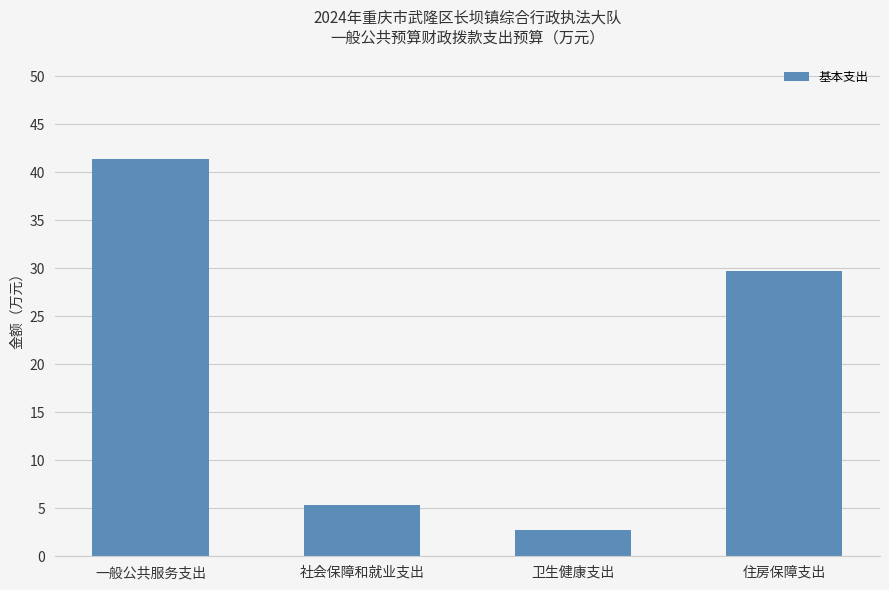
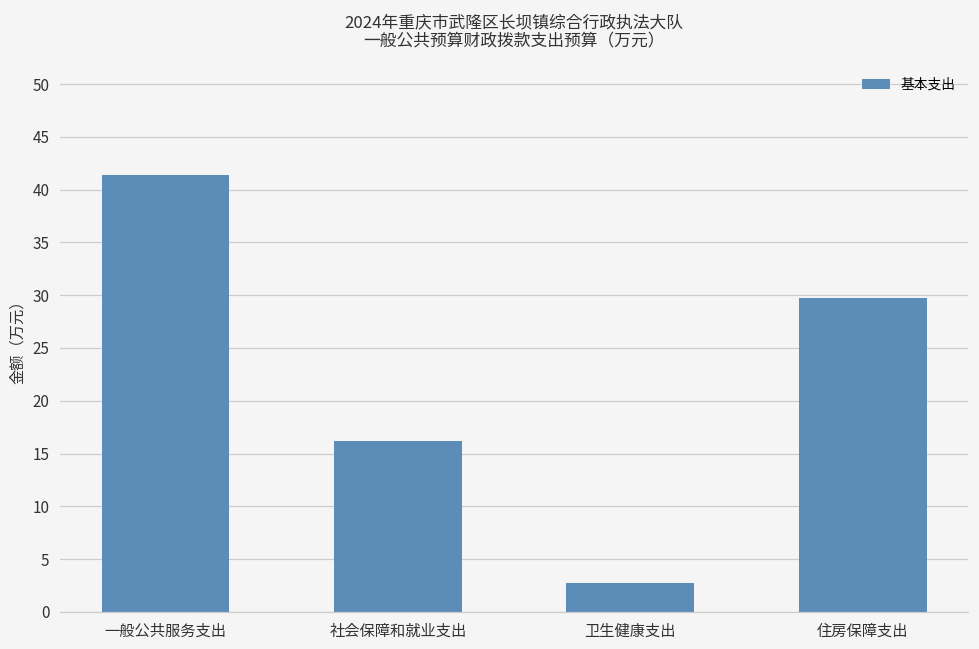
  {
    "一般公共服务支出": 41,
-   "社会保障和就业支出": 5,
+   "社会保障和就业支出": 16,
    "卫生健康支出": 3,
    "住房保障支出": 30
  }
